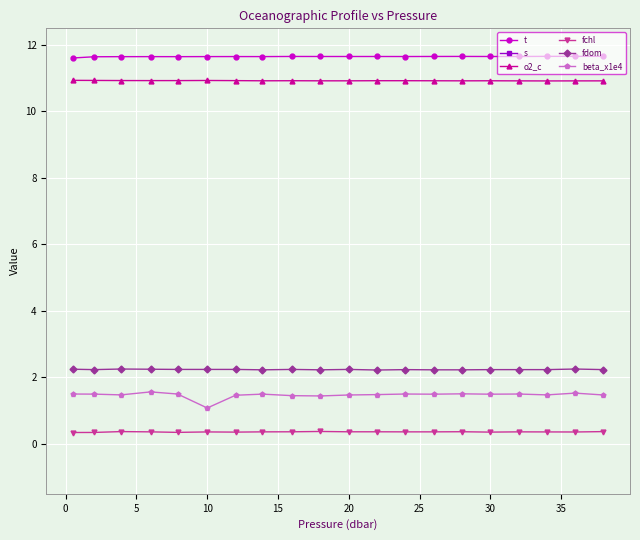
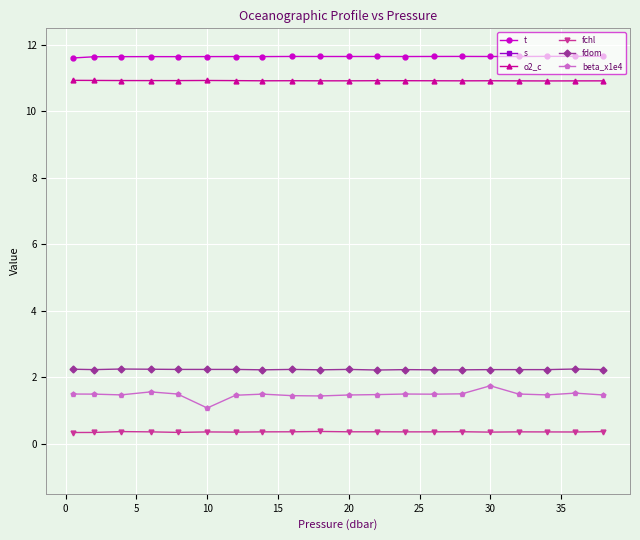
  {
    "beta_x1e4": {
      "10": 1.1,
      "20": 1.5,
-     "30": 1.5
+     "30": 1.7
    }
  }
